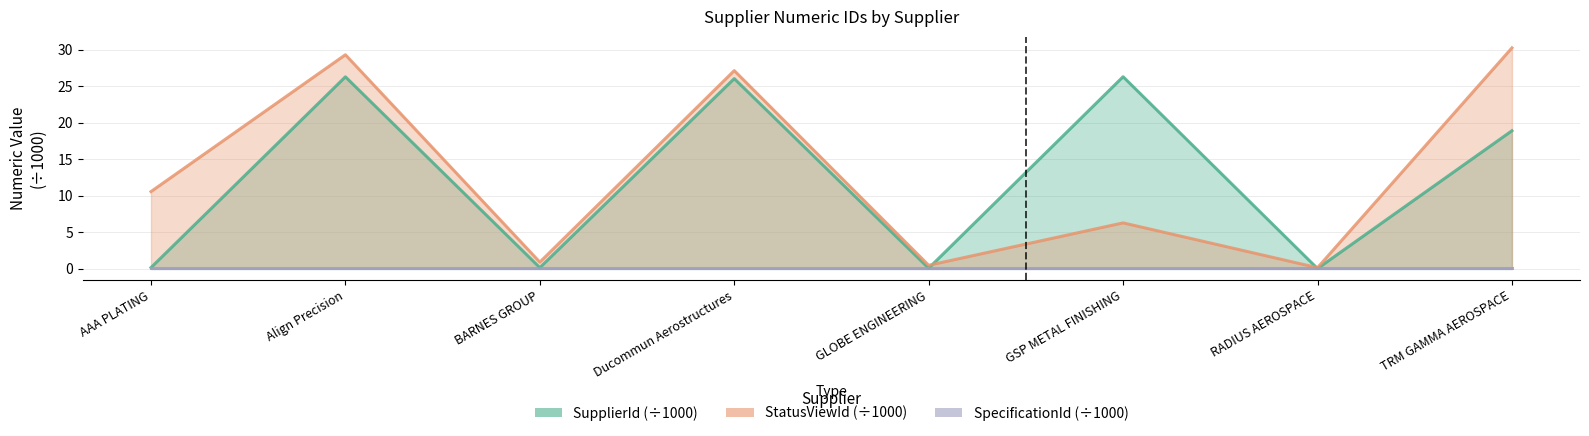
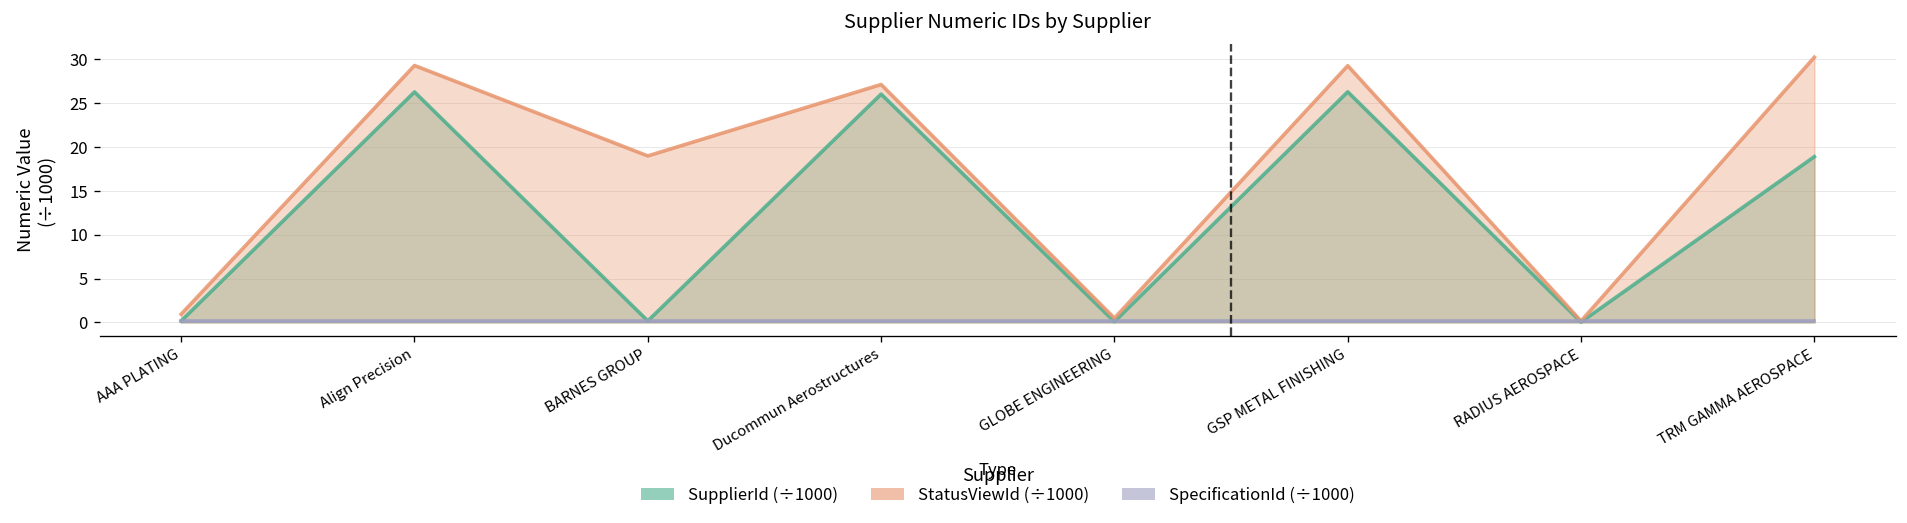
  {
    "SupplierId (÷1000)": {
      "Align Precision": 26,
      "Ducommun Aerostructures": 26,
      "GSP METAL FINISHING": 26,
      "TRM GAMMA AEROSPACE": 19
    },
    "StatusViewId (÷1000)": {
-     "AAA PLATING": 11,
+     "AAA PLATING": 1,
      "Align Precision": 29,
-     "BARNES GROUP": 1,
+     "BARNES GROUP": 19,
      "Ducommun Aerostructures": 27,
      "GLOBE ENGINEERING": 0,
-     "GSP METAL FINISHING": 6,
+     "GSP METAL FINISHING": 29,
      "TRM GAMMA AEROSPACE": 30
    },
    "SpecificationId (÷1000)": {
      "Align Precision": 0,
      "Ducommun Aerostructures": 0,
      "GSP METAL FINISHING": 0,
      "TRM GAMMA AEROSPACE": 0
    }
  }
